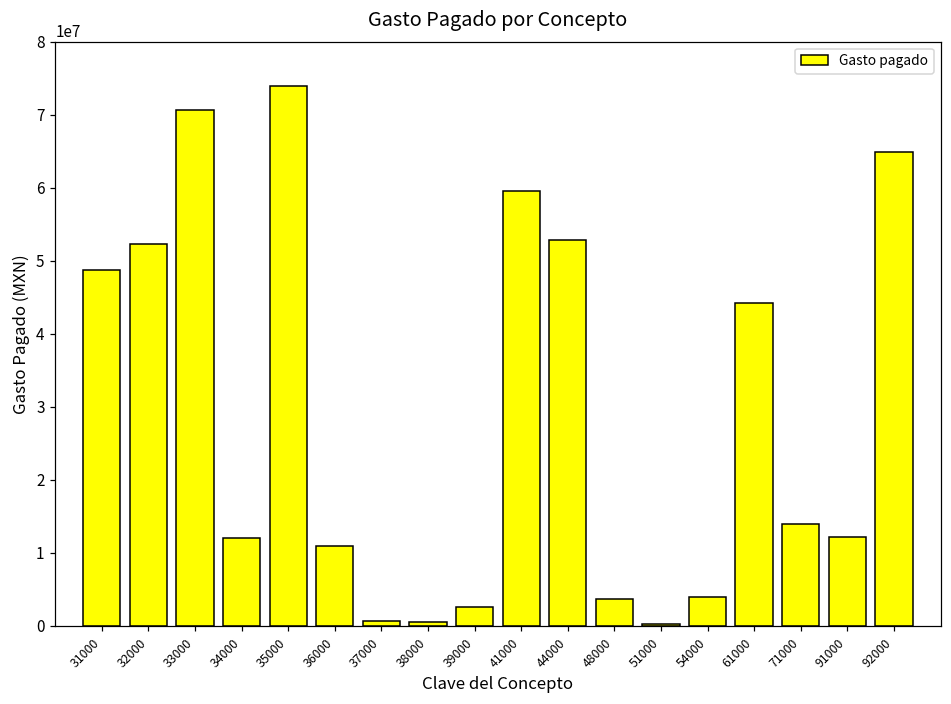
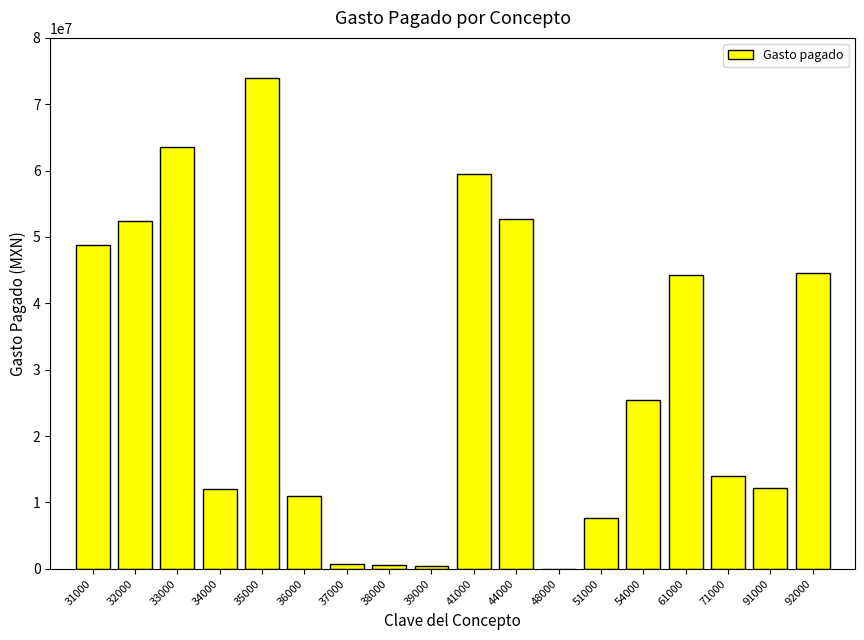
  {
    "31000": 49000000,
    "32000": 52000000,
-   "33000": 71000000,
+   "33000": 64000000,
    "34000": 12000000,
    "35000": 74000000,
    "36000": 11000000,
    "37000": 1000000,
    "38000": 1000000,
-   "39000": 3000000,
+   "39000": 0,
    "41000": 60000000,
    "44000": 53000000,
-   "48000": 4000000,
-   "51000": 0,
-   "54000": 4000000,
+   "48000": 0,
+   "51000": 8000000,
+   "54000": 25000000,
    "61000": 44000000,
    "71000": 14000000,
    "91000": 12000000,
-   "92000": 65000000
+   "92000": 45000000
  }
